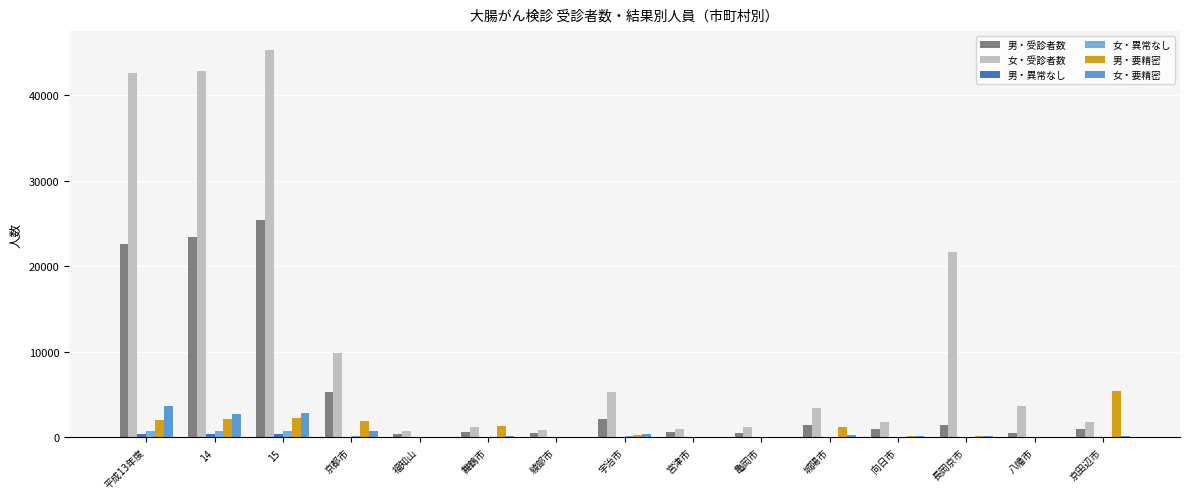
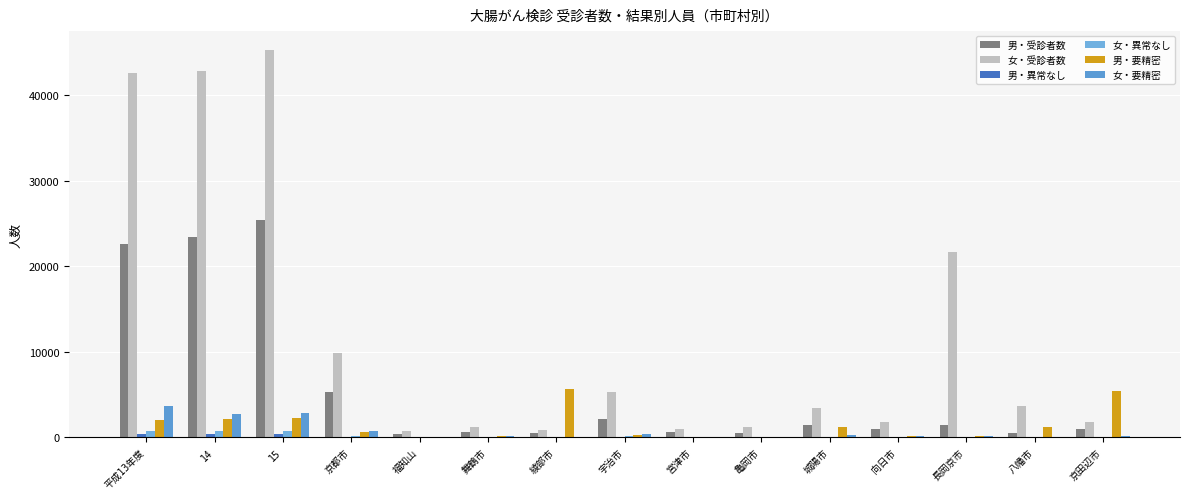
  {
    "男・受診者数": {
      "平成13年度": 23000,
      "14": 23000,
      "15": 25000,
      "京都市": 5000,
      "福知山": 0,
      "舞鶴市": 1000,
      "綾部市": 1000,
      "宇治市": 2000,
      "宮津市": 1000,
      "亀岡市": 1000,
      "城陽市": 1000,
      "向日市": 1000,
      "長岡京市": 1000,
      "八幡市": 1000,
      "京田辺市": 1000
    },
    "女・受診者数": {
      "平成13年度": 43000,
      "14": 43000,
      "15": 45000,
      "京都市": 10000,
      "福知山": 1000,
      "舞鶴市": 1000,
      "綾部市": 1000,
      "宇治市": 5000,
      "宮津市": 1000,
      "亀岡市": 1000,
      "城陽市": 3000,
      "向日市": 2000,
      "長岡京市": 22000,
      "八幡市": 4000,
      "京田辺市": 2000
    },
    "男・要精密": {
      "平成13年度": 2000,
      "14": 2000,
      "15": 2000,
-     "京都市": 2000,
-     "舞鶴市": 1000,
-     "綾部市": 0,
+     "京都市": 1000,
+     "舞鶴市": 0,
+     "綾部市": 6000,
      "城陽市": 1000,
-     "八幡市": 0,
+     "八幡市": 1000,
      "京田辺市": 5000
    }
  }
